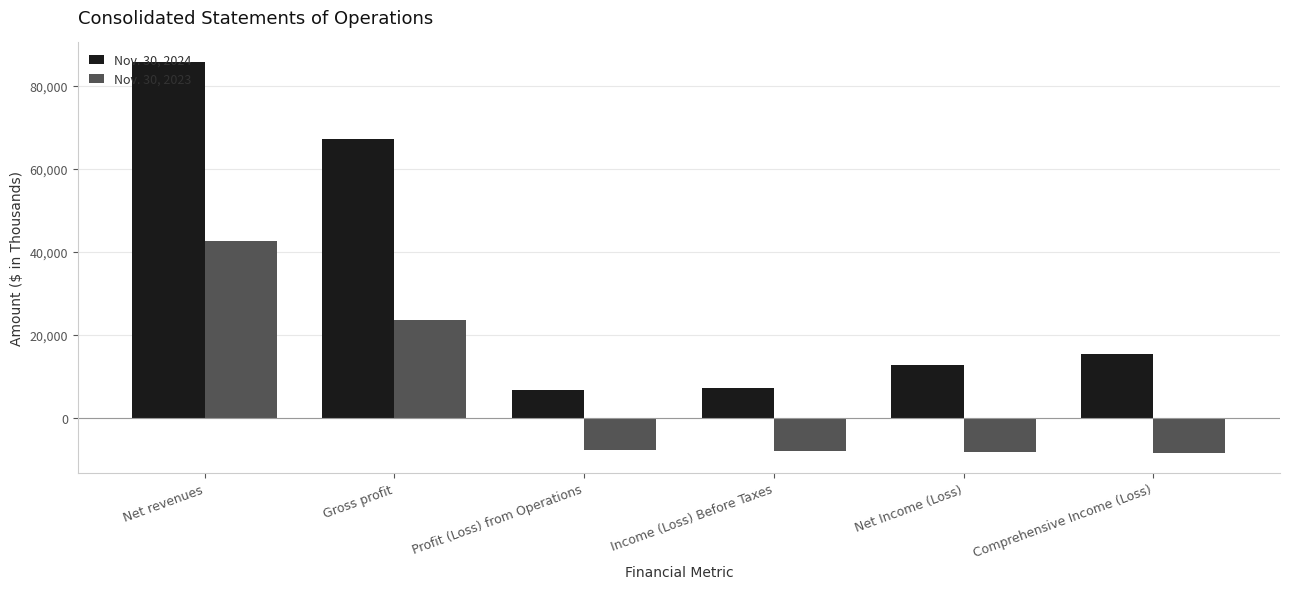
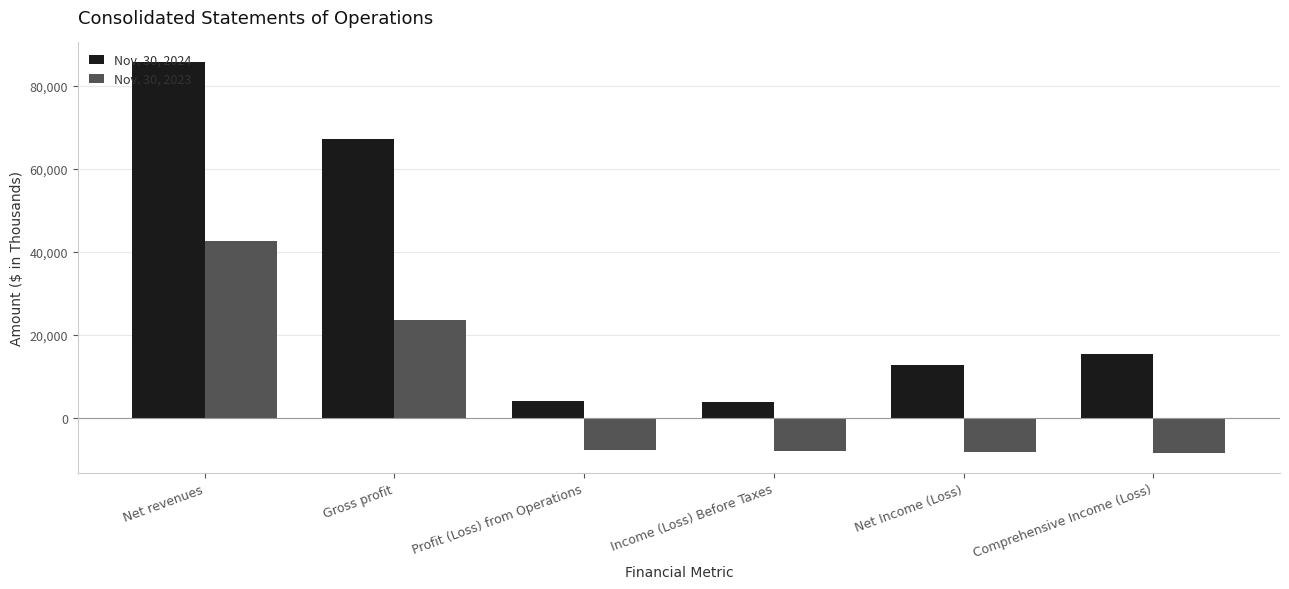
  {
    "Nov. 30, 2024": {
      "Net revenues": "86,000",
      "Gross profit": "67,000",
-     "Profit (Loss) from Operations": "7,000",
-     "Income (Loss) Before Taxes": "7,000",
+     "Profit (Loss) from Operations": "4,000",
+     "Income (Loss) Before Taxes": "4,000",
      "Net Income (Loss)": "13,000",
      "Comprehensive Income (Loss)": "15,000"
    }
  }
